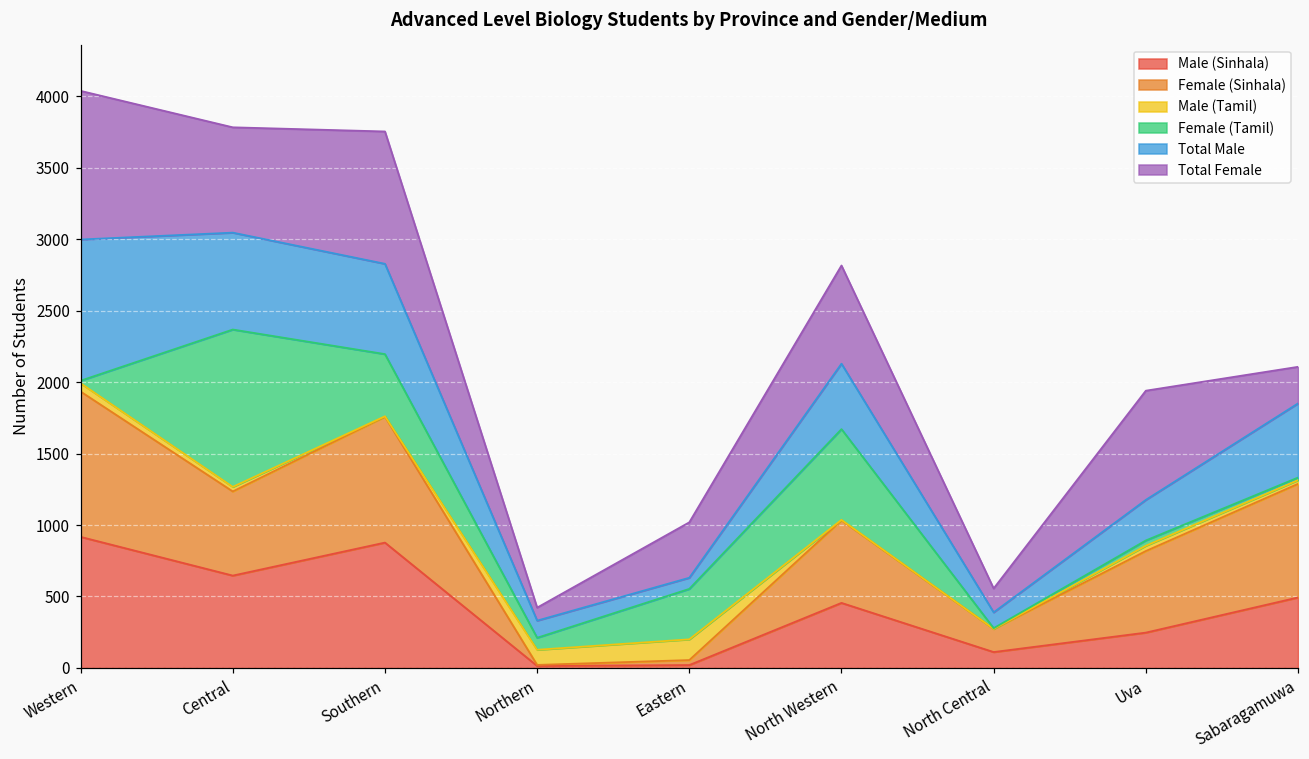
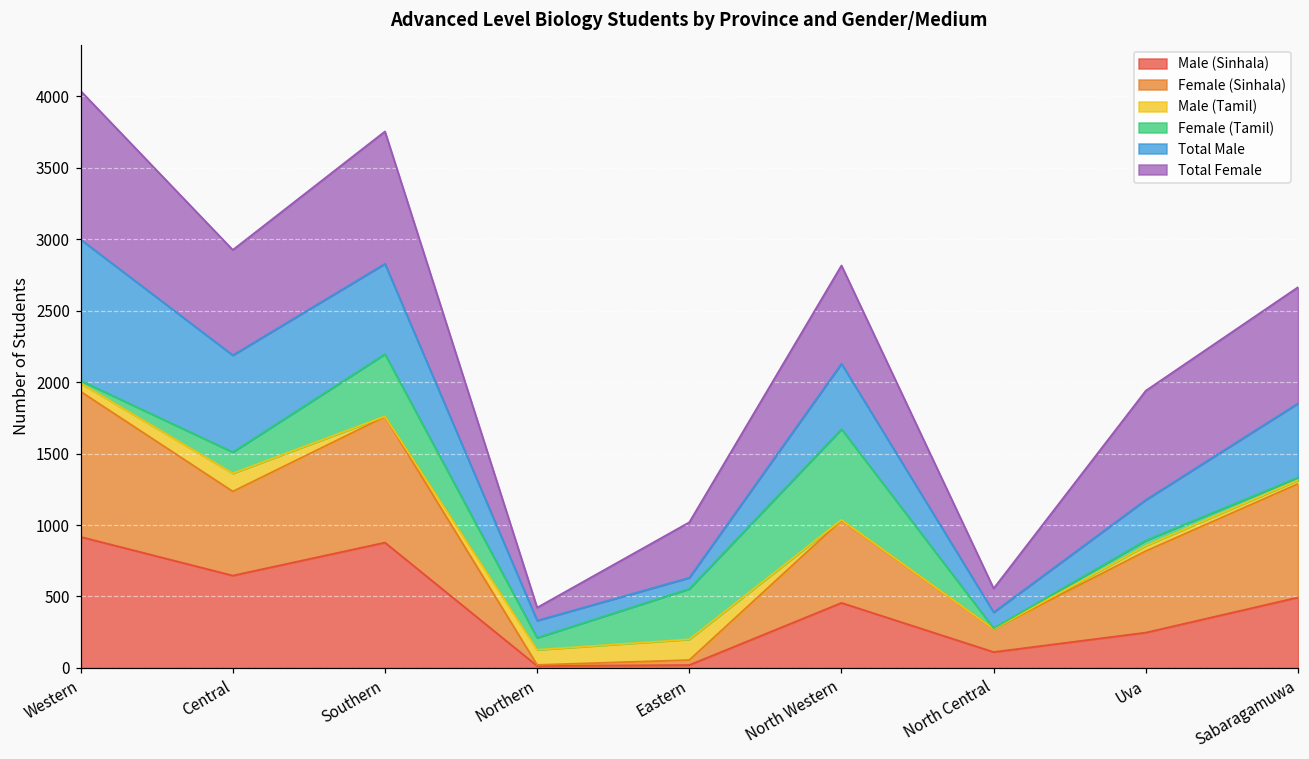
  {
    "Male (Tamil)": {
-     "Central": 30,
+     "Central": 130,
      "Northern": 110,
      "Eastern": 150,
      "Uva": 40
    },
    "Female (Tamil)": {
-     "Central": 1100,
+     "Central": 150,
      "Southern": 440,
      "Northern": 80,
      "Eastern": 350,
      "North Western": 640,
      "Uva": 40
    },
    "Total Male": {
      "Western": 990,
      "Central": 680,
      "Southern": 630,
      "Northern": 120,
      "Eastern": 80,
      "North Western": 460,
      "North Central": 110,
      "Uva": 280,
      "Sabaragamuwa": 520
    },
    "Total Female": {
      "Western": 1040,
      "Central": 740,
      "Southern": 930,
      "Northern": 90,
      "Eastern": 390,
      "North Western": 690,
      "North Central": 170,
      "Uva": 760,
-     "Sabaragamuwa": 260
+     "Sabaragamuwa": 810
    }
  }
